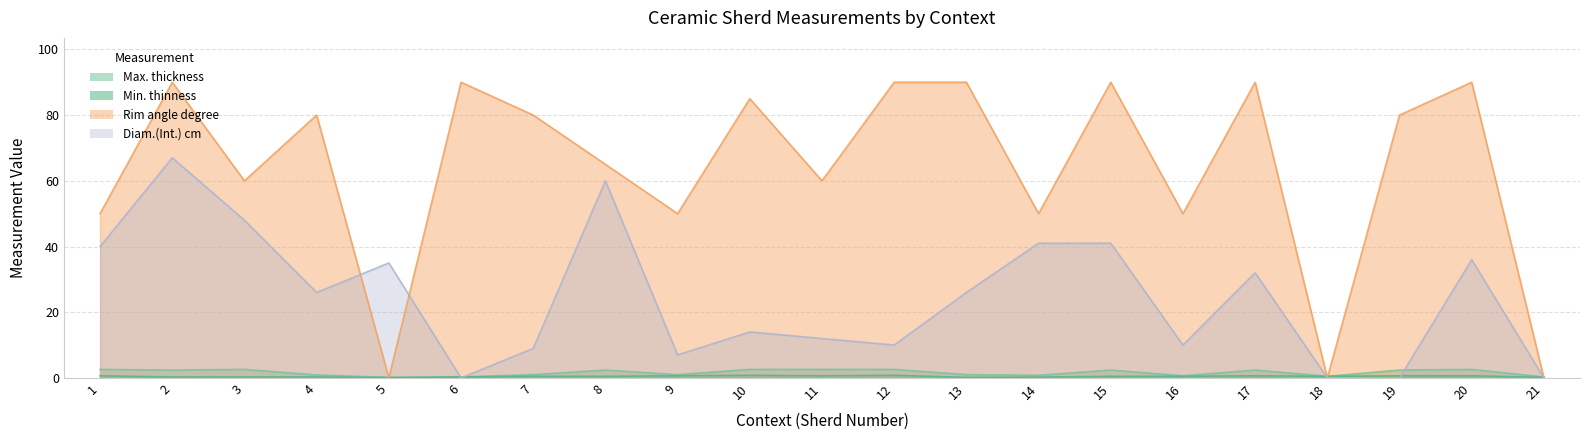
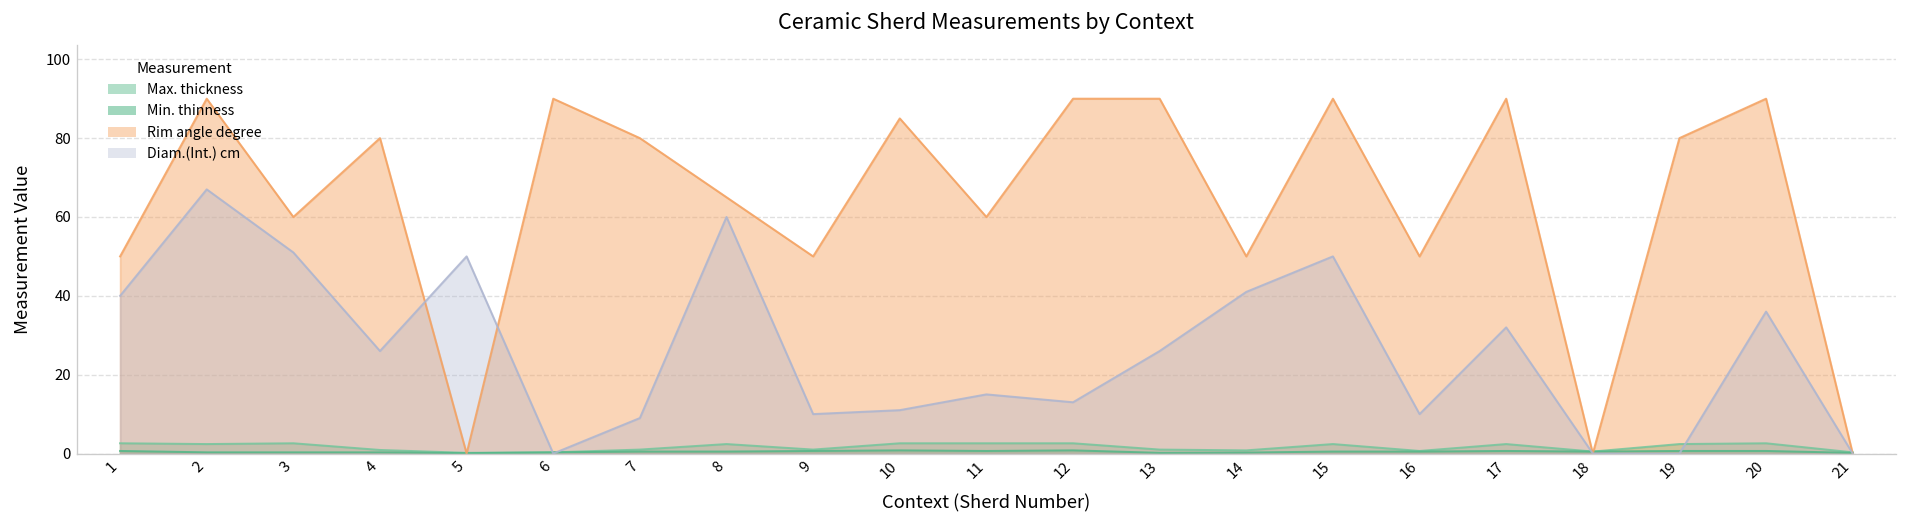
  {
    "Rim angle degree": {
      "1": 50,
      "2": 90,
      "3": 60,
      "4": 80,
      "6": 90,
      "7": 80,
      "8": 65,
      "9": 50,
      "10": 85,
      "11": 60,
      "12": 90,
      "13": 90,
      "14": 50,
      "15": 90,
      "16": 50,
      "17": 90,
      "19": 80,
      "20": 90
    },
    "Diam.(Int.) cm": {
      "1": 40,
      "2": 67,
-     "3": 48,
+     "3": 51,
      "4": 26,
-     "5": 35,
+     "5": 50,
      "7": 9,
      "8": 60,
-     "9": 7,
-     "10": 14,
-     "11": 12,
-     "12": 10,
+     "9": 10,
+     "10": 11,
+     "11": 15,
+     "12": 13,
      "13": 26,
      "14": 41,
-     "15": 41,
+     "15": 50,
      "16": 10,
      "17": 32,
      "20": 36
    }
  }
